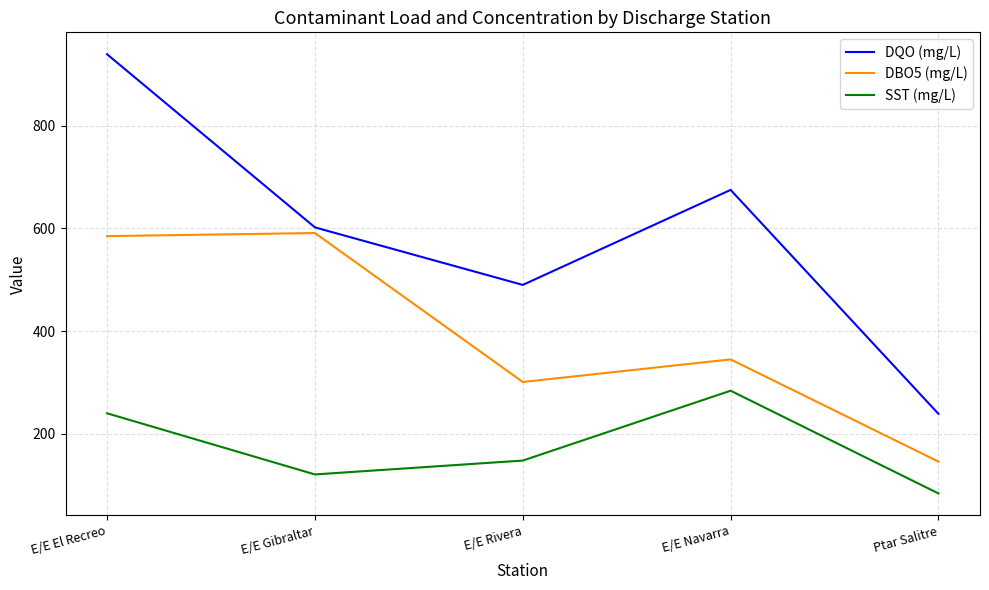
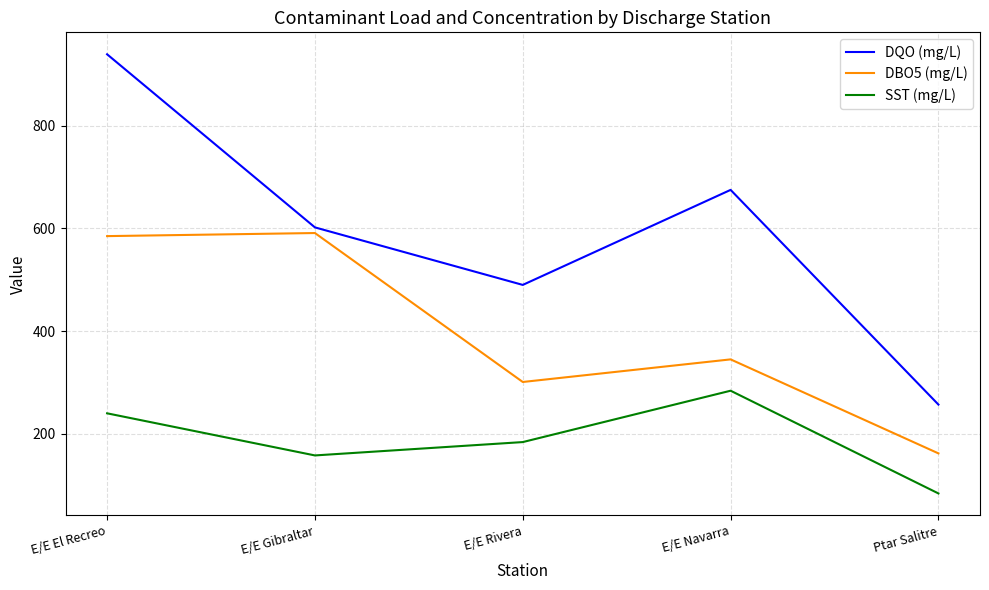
  {
    "DQO (mg/L)": {
      "E/E El Recreo": 940,
      "E/E Gibraltar": 600,
      "E/E Rivera": 490,
      "E/E Navarra": 680,
-     "Ptar Salitre": 240
+     "Ptar Salitre": 260
    },
    "DBO5 (mg/L)": {
      "E/E El Recreo": 590,
      "E/E Gibraltar": 590,
      "E/E Rivera": 300,
      "E/E Navarra": 350,
-     "Ptar Salitre": 150
+     "Ptar Salitre": 160
    },
    "SST (mg/L)": {
      "E/E El Recreo": 240,
-     "E/E Gibraltar": 120,
-     "E/E Rivera": 150,
+     "E/E Gibraltar": 160,
+     "E/E Rivera": 180,
      "E/E Navarra": 280,
      "Ptar Salitre": 80
    }
  }
